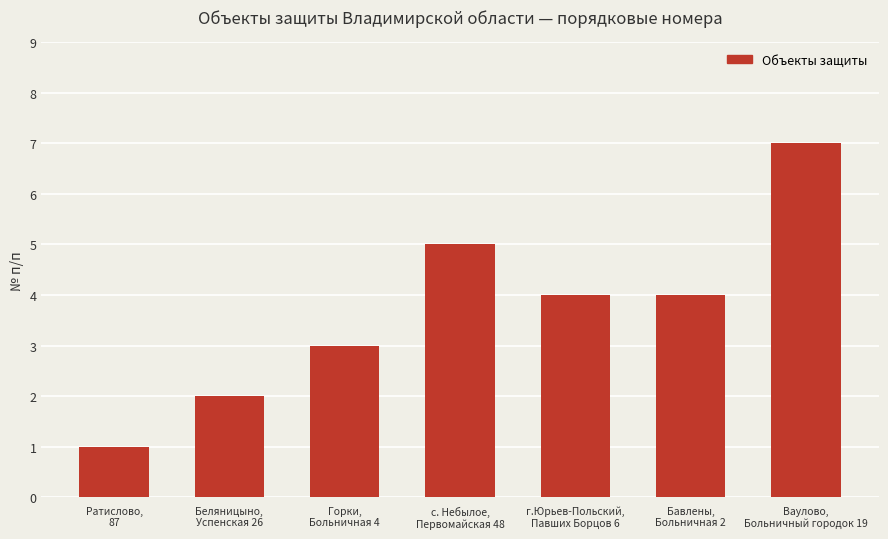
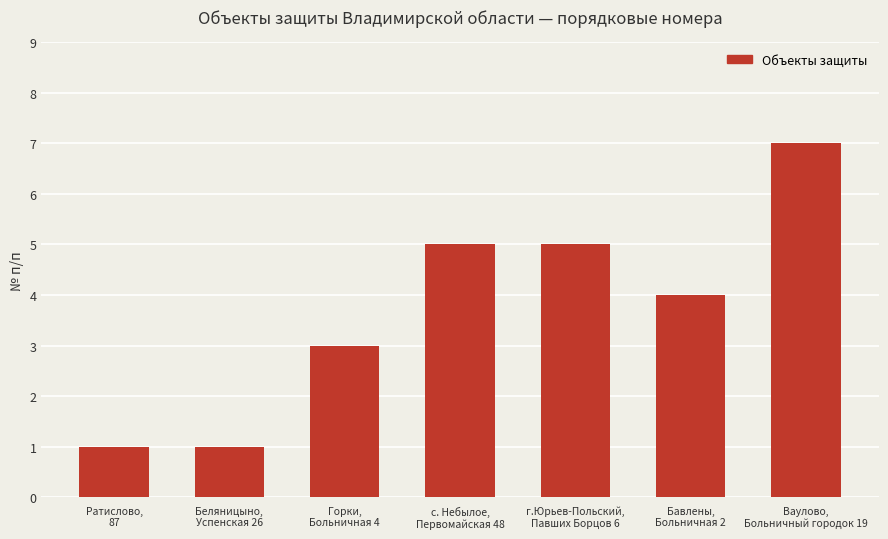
  {
    "Ратислово, 87": 1,
-   "Беляницыно, Успенская 26": 2,
+   "Беляницыно, Успенская 26": 1,
    "Горки, Больничная 4": 3,
    "с. Небылое, Первомайская 48": 5,
-   "г.Юрьев-Польский, Павших Борцов 6": 4,
+   "г.Юрьев-Польский, Павших Борцов 6": 5,
    "Бавлены, Больничная 2": 4,
    "Ваулово, Больничный городок 19": 7
  }
